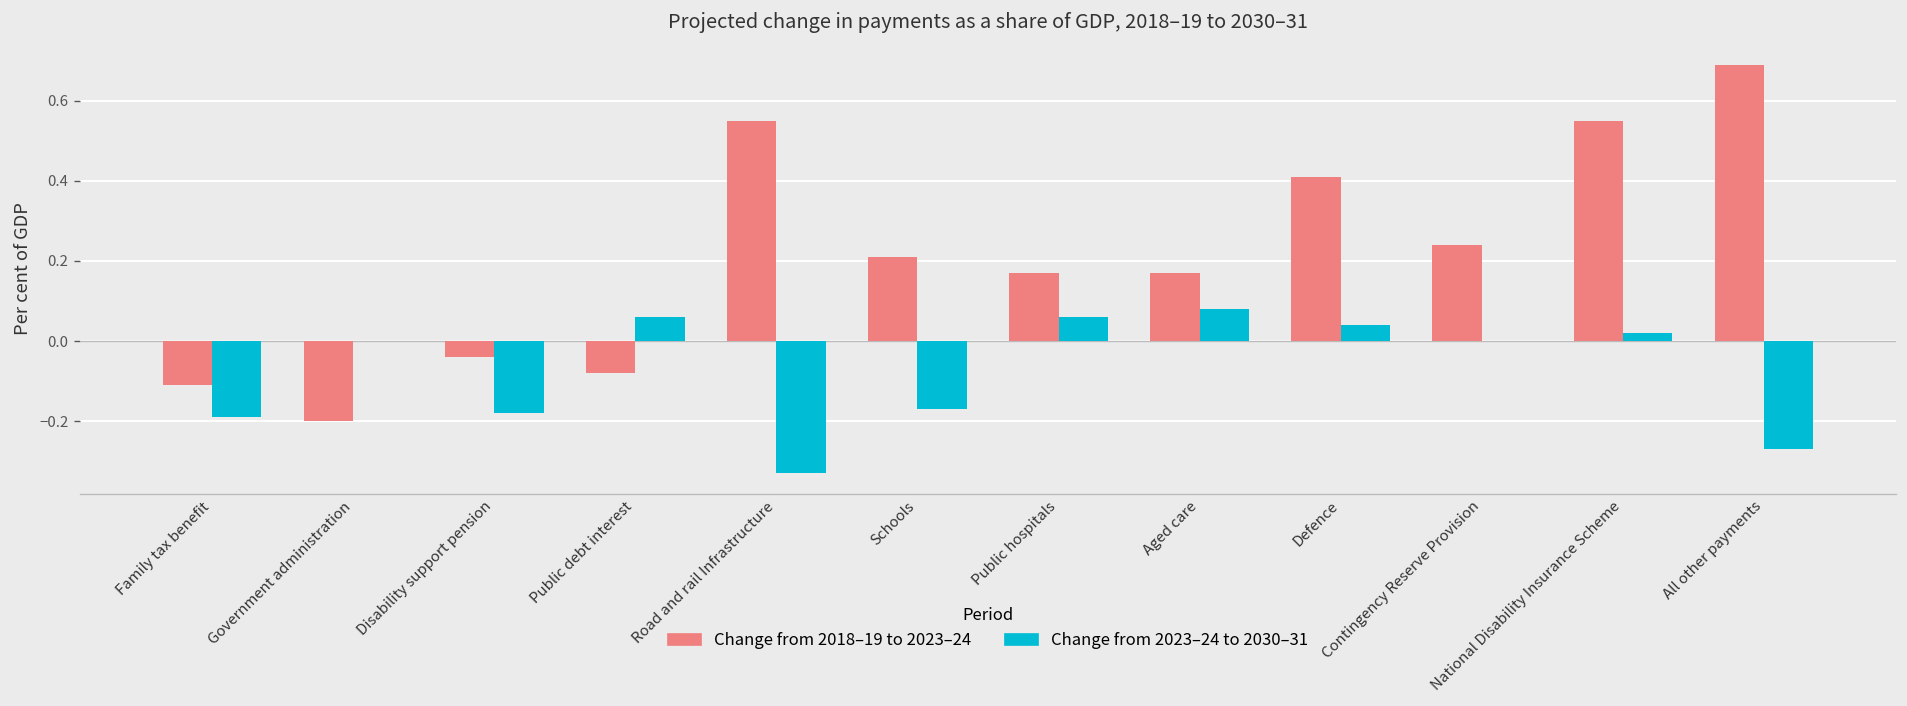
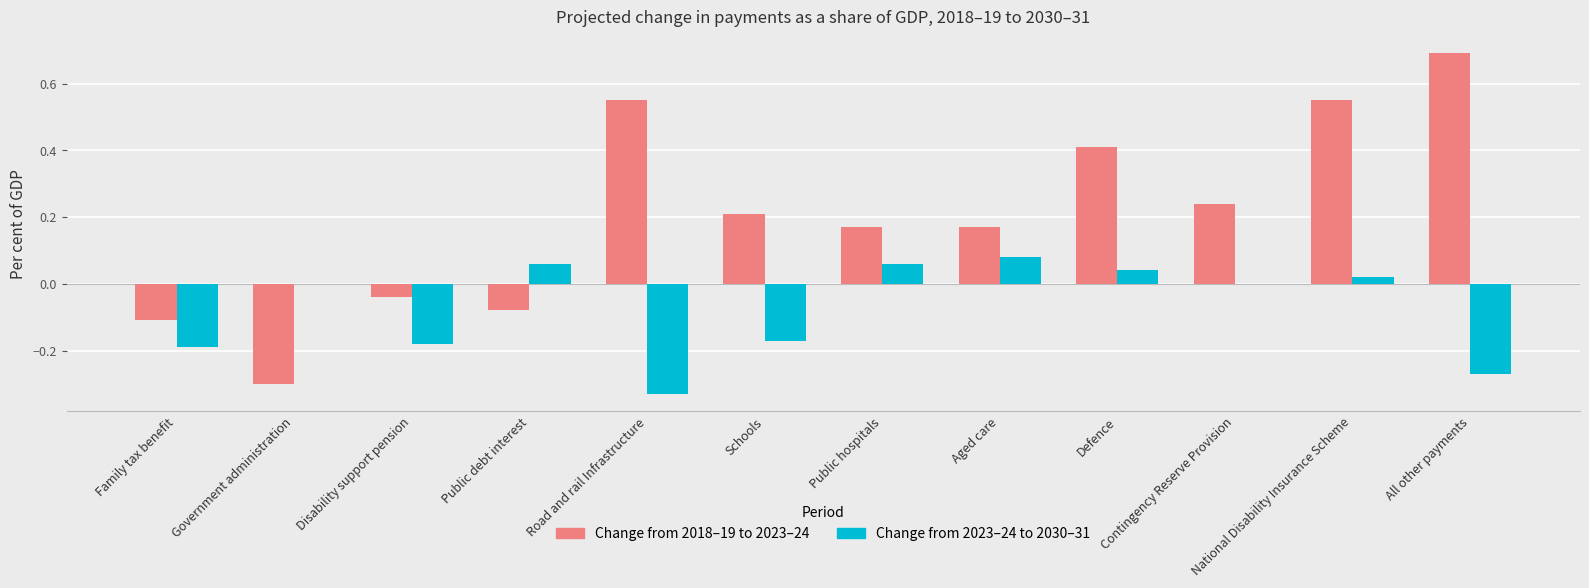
  {
    "Change from 2018–19 to 2023–24": {
      "Family tax benefit": -0.11,
-     "Government administration": -0.2,
+     "Government administration": -0.3,
      "Disability support pension": -0.04,
      "Public debt interest": -0.08,
      "Road and rail Infrastructure": 0.55,
      "Schools": 0.21,
      "Public hospitals": 0.17,
      "Aged care": 0.17,
      "Defence": 0.41,
      "Contingency Reserve Provision": 0.24,
      "National Disability Insurance Scheme": 0.55,
      "All other payments": 0.69
    },
    "Change from 2023–24 to 2030–31": {
      "Family tax benefit": -0.19,
      "Government administration": 0.0,
      "Disability support pension": -0.18,
      "Public debt interest": 0.06,
      "Road and rail Infrastructure": -0.33,
      "Schools": -0.17,
      "Public hospitals": 0.06,
      "Aged care": 0.08,
      "Defence": 0.04,
      "Contingency Reserve Provision": 0.0,
      "National Disability Insurance Scheme": 0.02,
      "All other payments": -0.27
    }
  }
